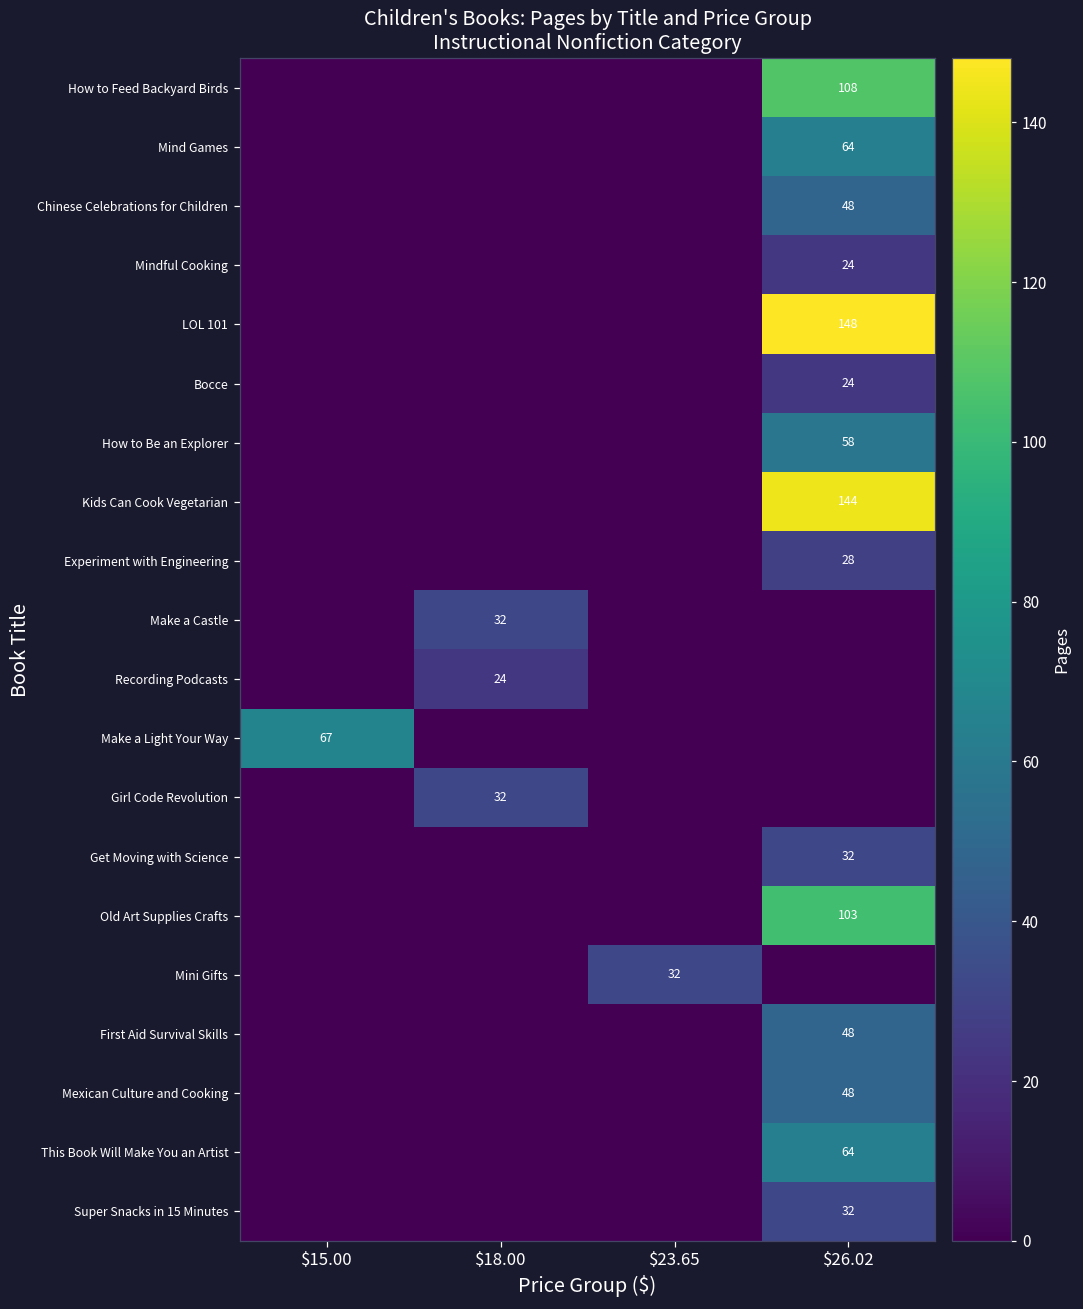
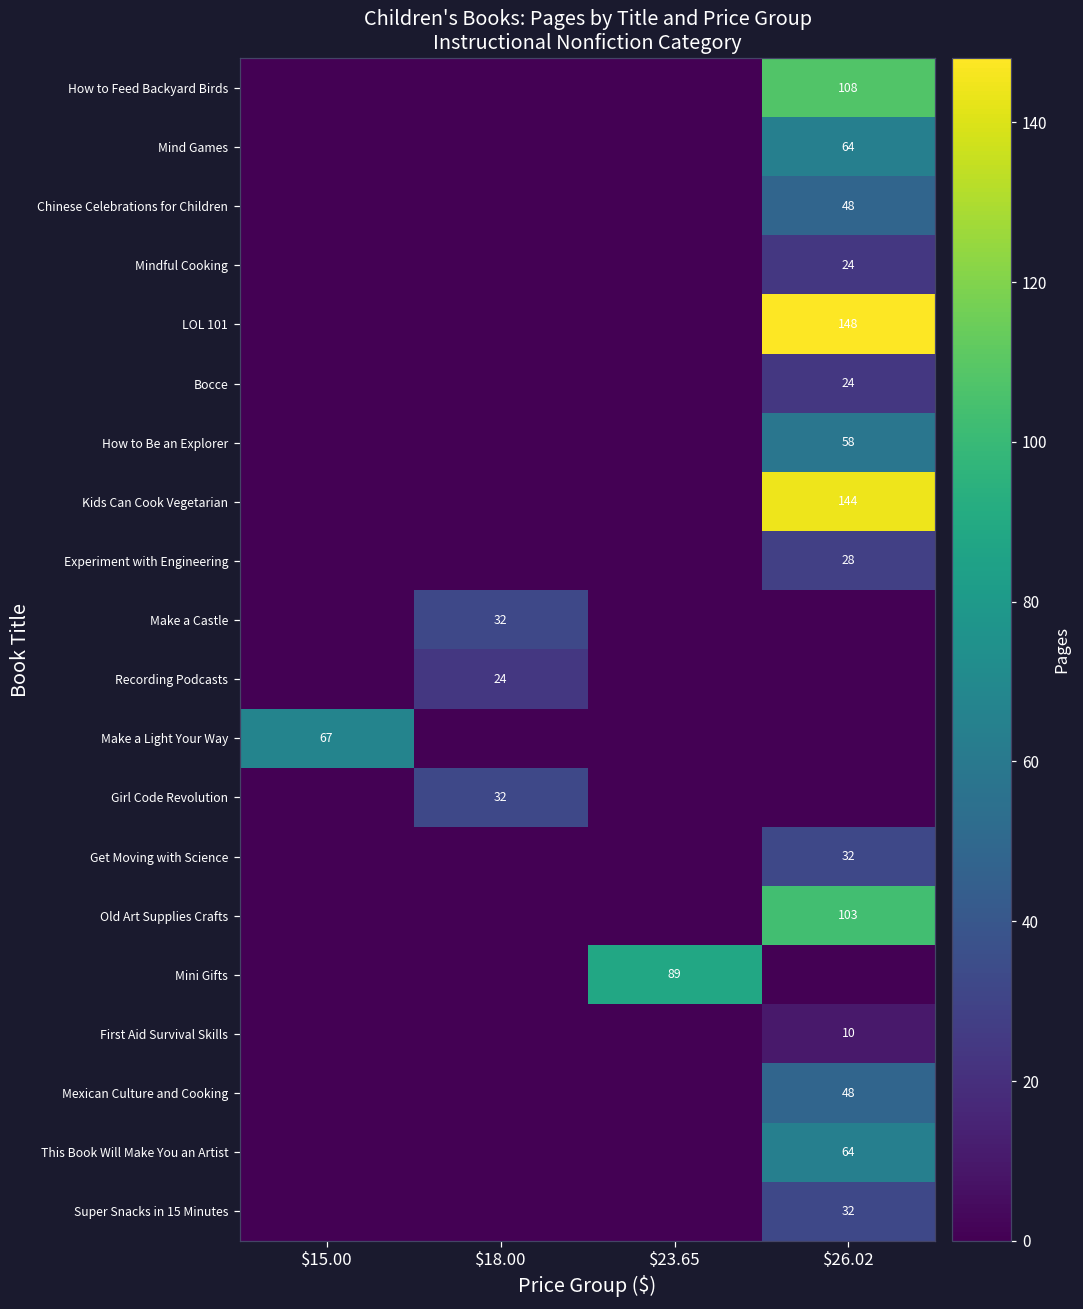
  {
    "How to Feed Backyard Birds": {
      "$26.02": 108
    },
    "Mind Games": {
      "$26.02": 64
    },
    "Chinese Celebrations for Children": {
      "$26.02": 48
    },
    "Mindful Cooking": {
      "$26.02": 24
    },
    "LOL 101": {
      "$26.02": 148
    },
    "Bocce": {
      "$26.02": 24
    },
    "How to Be an Explorer": {
      "$26.02": 58
    },
    "Kids Can Cook Vegetarian": {
      "$26.02": 144
    },
    "Experiment with Engineering": {
      "$26.02": 28
    },
    "Make a Castle": {
      "$18.00": 32
    },
    "Recording Podcasts": {
      "$18.00": 24
    },
    "Make a Light Your Way": {
      "$15.00": 67
    },
    "Girl Code Revolution": {
      "$18.00": 32
    },
    "Get Moving with Science": {
      "$26.02": 32
    },
    "Old Art Supplies Crafts": {
      "$26.02": 103
    },
    "Mini Gifts": {
-     "$23.65": 32
+     "$23.65": 89
    },
    "First Aid Survival Skills": {
-     "$26.02": 48
+     "$26.02": 10
    },
    "Mexican Culture and Cooking": {
      "$26.02": 48
    },
    "This Book Will Make You an Artist": {
      "$26.02": 64
    },
    "Super Snacks in 15 Minutes": {
      "$26.02": 32
    }
  }
